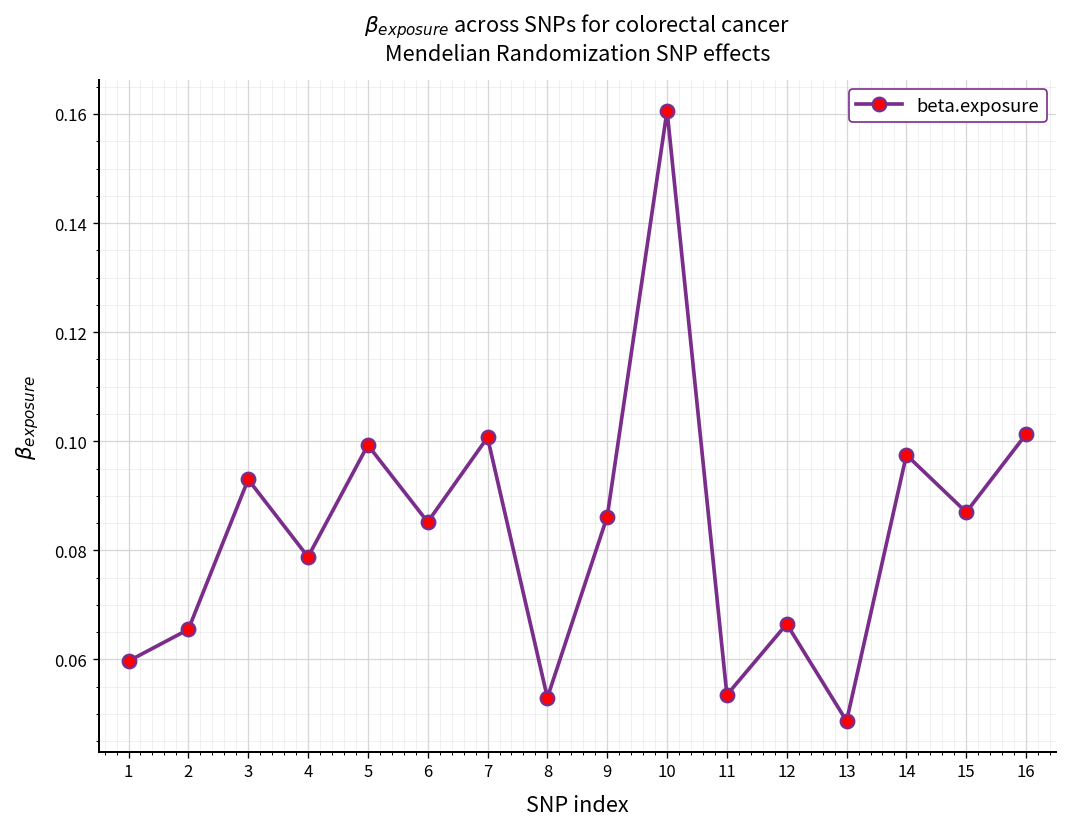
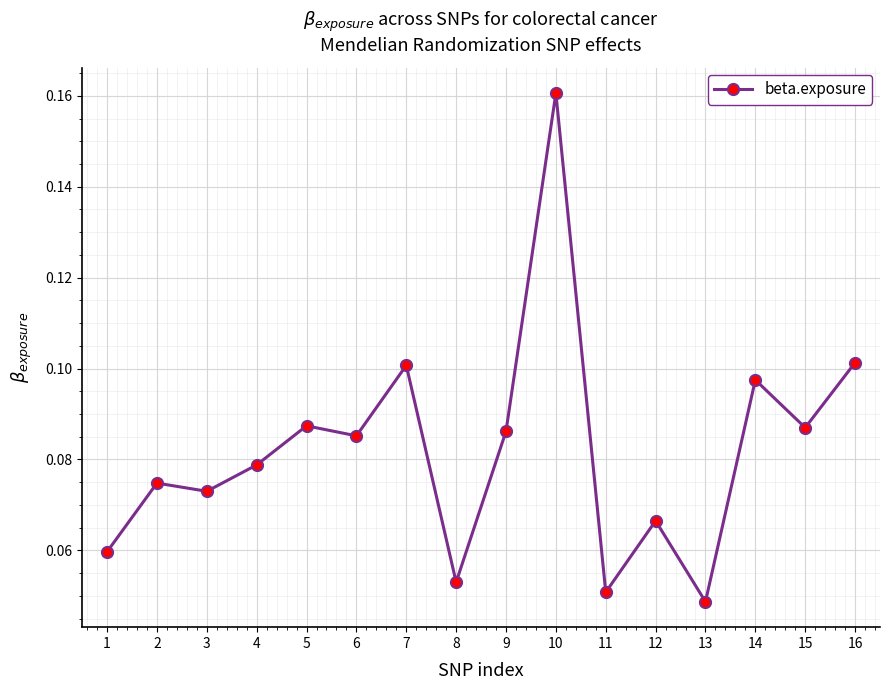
  {
    "1": 0.060,
-   "2": 0.066,
-   "3": 0.093,
+   "2": 0.075,
+   "3": 0.073,
    "4": 0.079,
-   "5": 0.099,
+   "5": 0.087,
    "6": 0.085,
    "7": 0.101,
    "8": 0.053,
    "9": 0.086,
    "10": 0.161,
-   "11": 0.054,
+   "11": 0.051,
    "12": 0.067,
    "13": 0.049,
    "14": 0.098,
    "15": 0.087,
    "16": 0.101
  }
